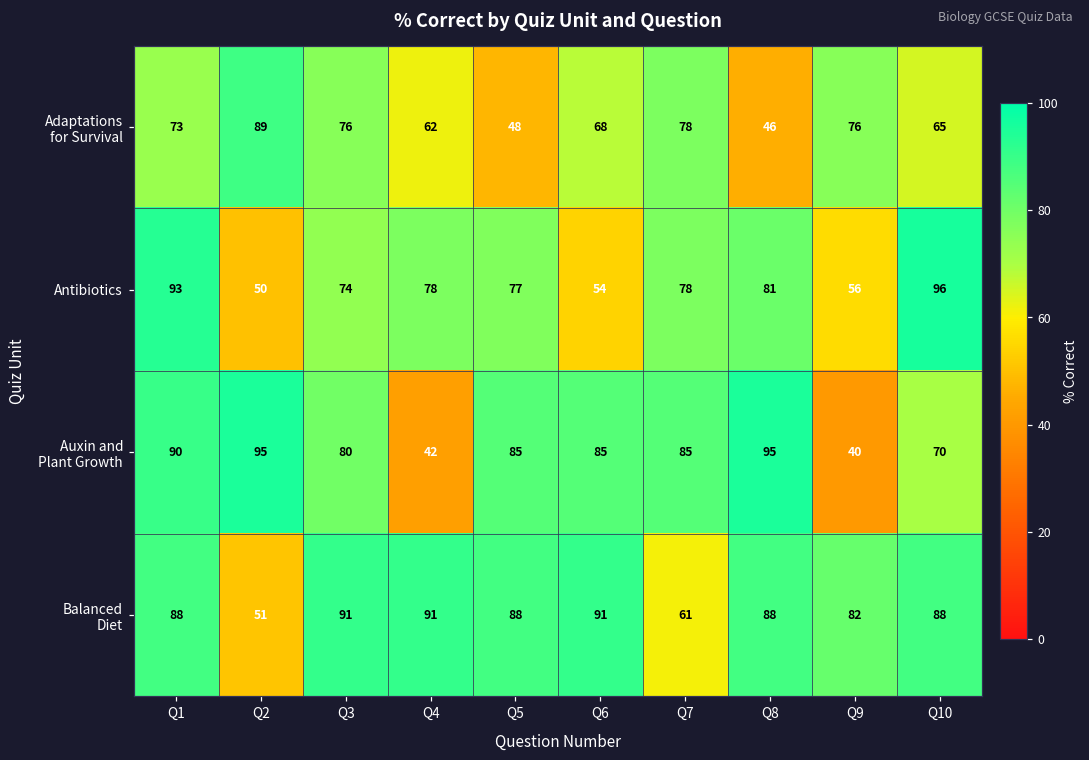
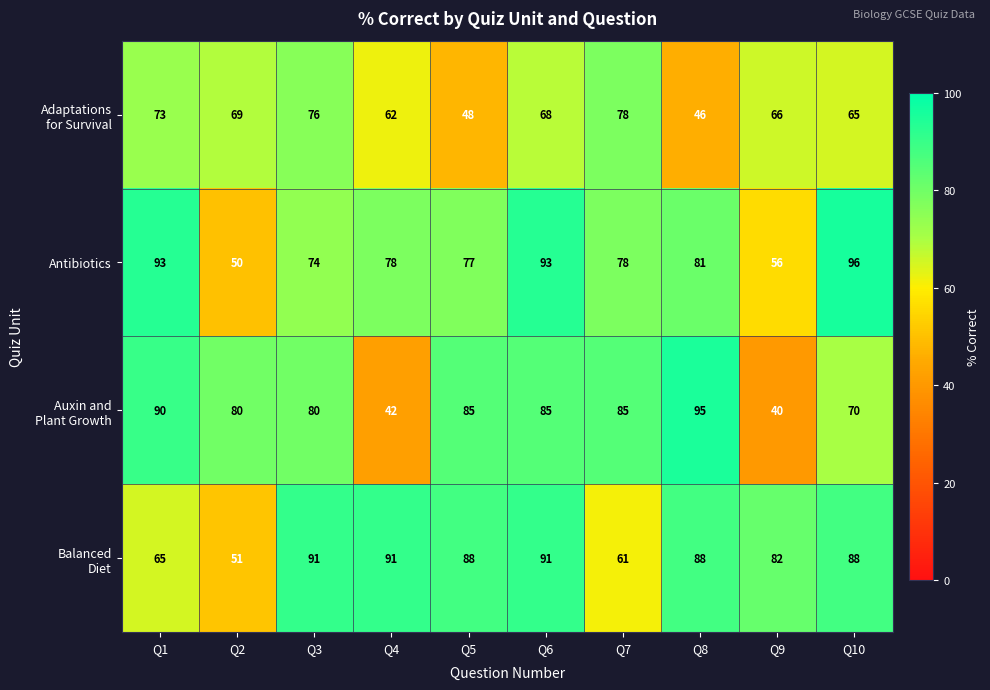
  {
    "Adaptations for Survival": {
      "Q1": 73,
-     "Q2": 89,
+     "Q2": 69,
      "Q3": 76,
      "Q4": 62,
      "Q5": 48,
      "Q6": 68,
      "Q7": 78,
      "Q8": 46,
-     "Q9": 76,
+     "Q9": 66,
      "Q10": 65
    },
    "Antibiotics": {
      "Q1": 93,
      "Q2": 50,
      "Q3": 74,
      "Q4": 78,
      "Q5": 77,
-     "Q6": 54,
+     "Q6": 93,
      "Q7": 78,
      "Q8": 81,
      "Q9": 56,
      "Q10": 96
    },
    "Auxin and Plant Growth": {
      "Q1": 90,
-     "Q2": 95,
+     "Q2": 80,
      "Q3": 80,
      "Q4": 42,
      "Q5": 85,
      "Q6": 85,
      "Q7": 85,
      "Q8": 95,
      "Q9": 40,
      "Q10": 70
    },
    "Balanced Diet": {
-     "Q1": 88,
+     "Q1": 65,
      "Q2": 51,
      "Q3": 91,
      "Q4": 91,
      "Q5": 88,
      "Q6": 91,
      "Q7": 61,
      "Q8": 88,
      "Q9": 82,
      "Q10": 88
    }
  }
